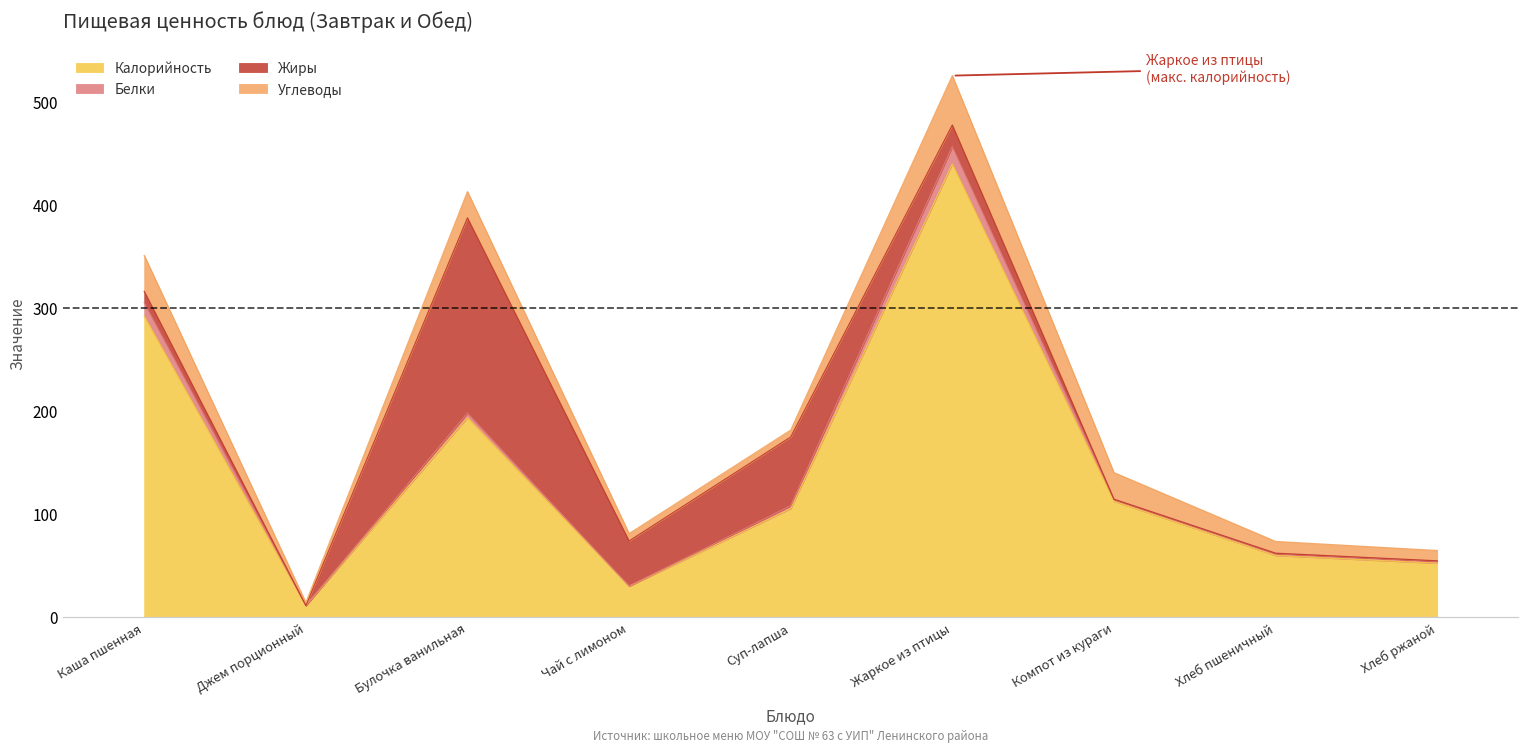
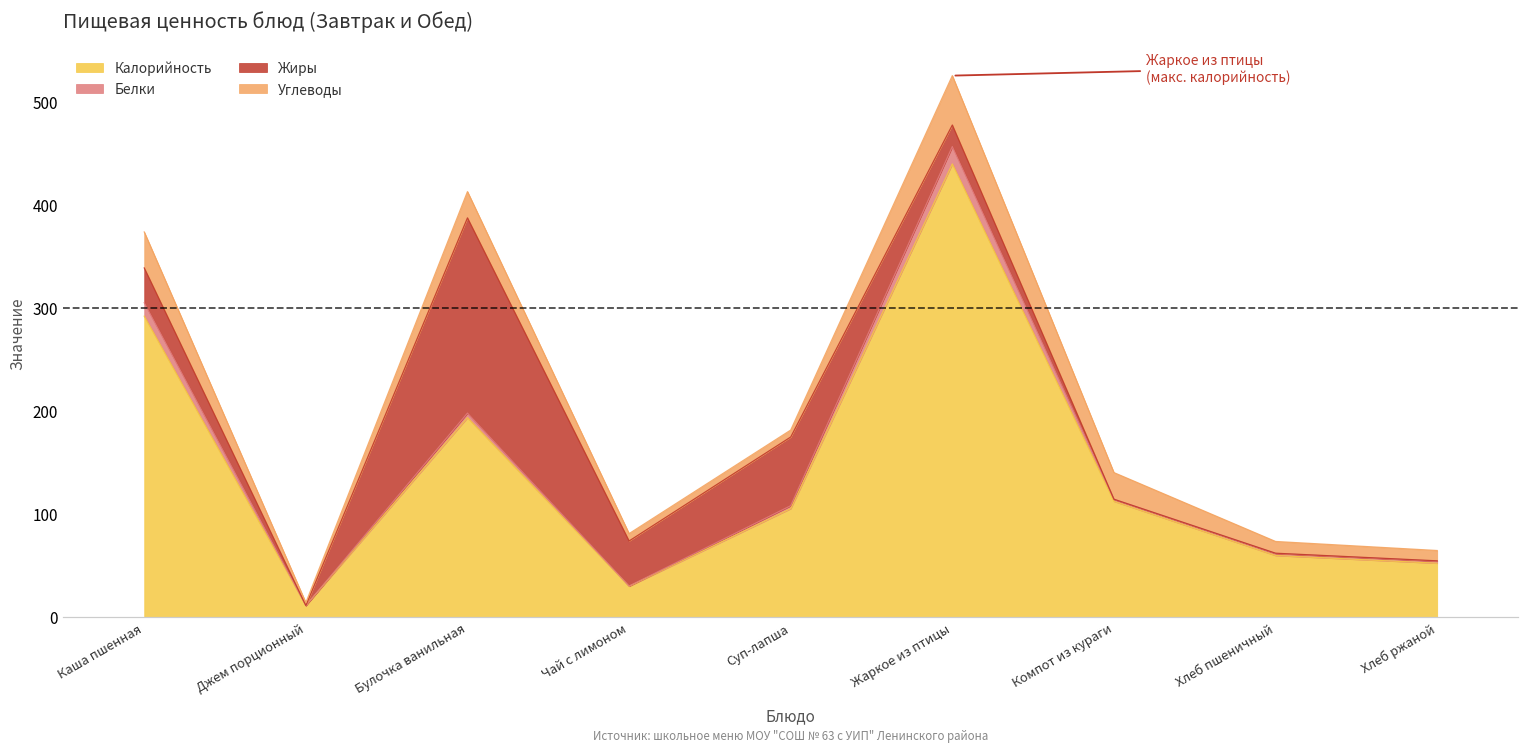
  {
    "Жиры": {
-     "Каша пшенная": 10,
+     "Каша пшенная": 30,
      "Булочка ванильная": 190,
      "Чай с лимоном": 40,
      "Суп-лапша": 70,
      "Жаркое из птицы": 20
    }
  }
